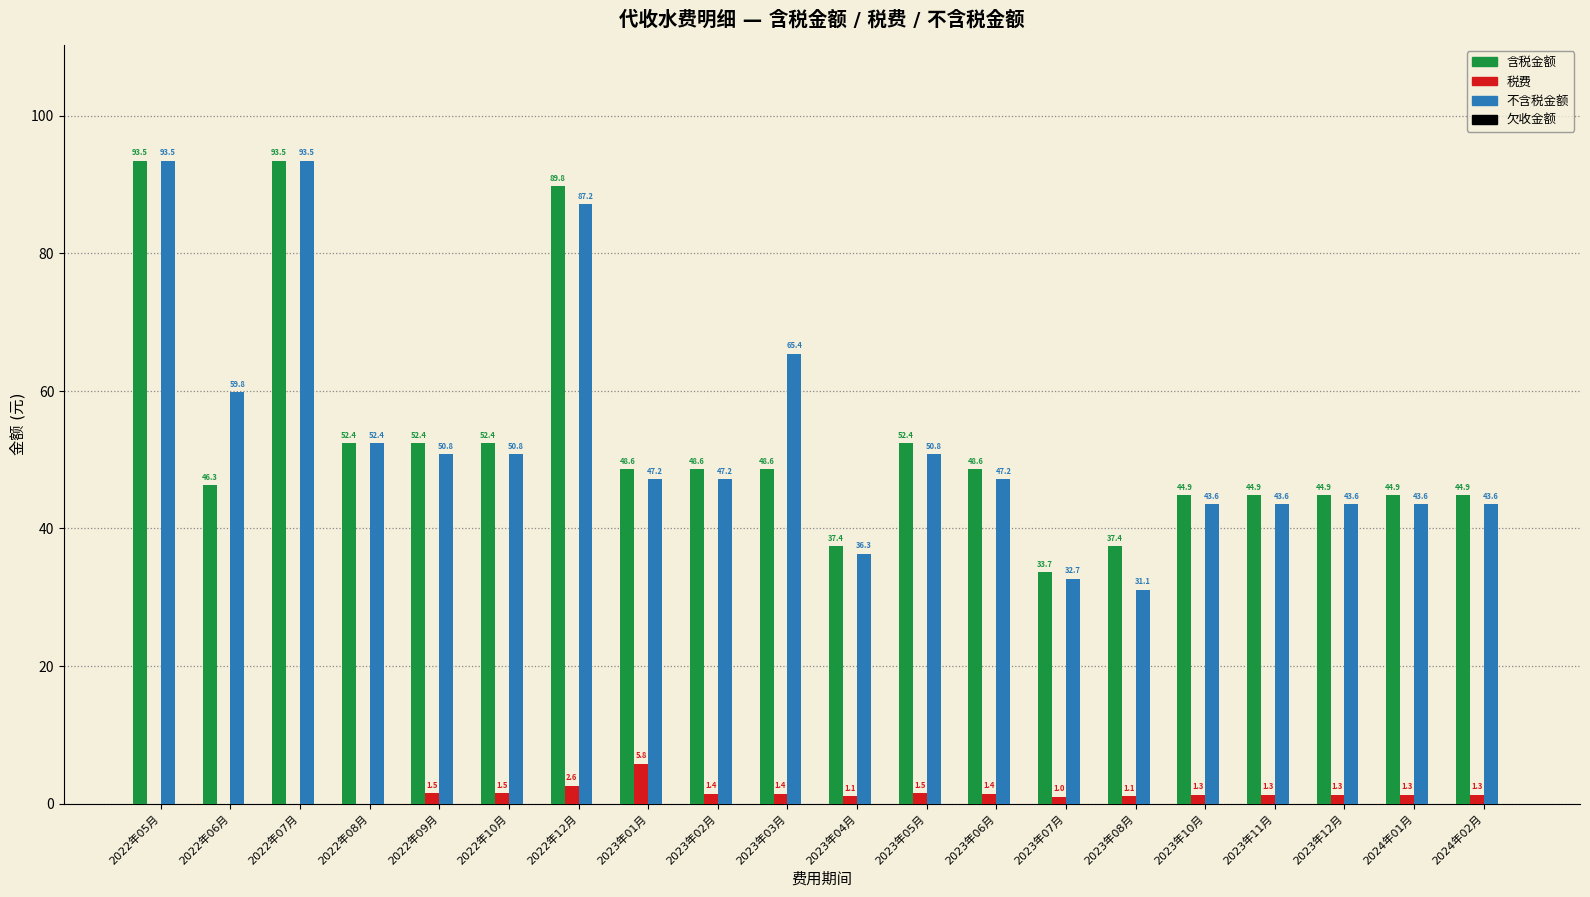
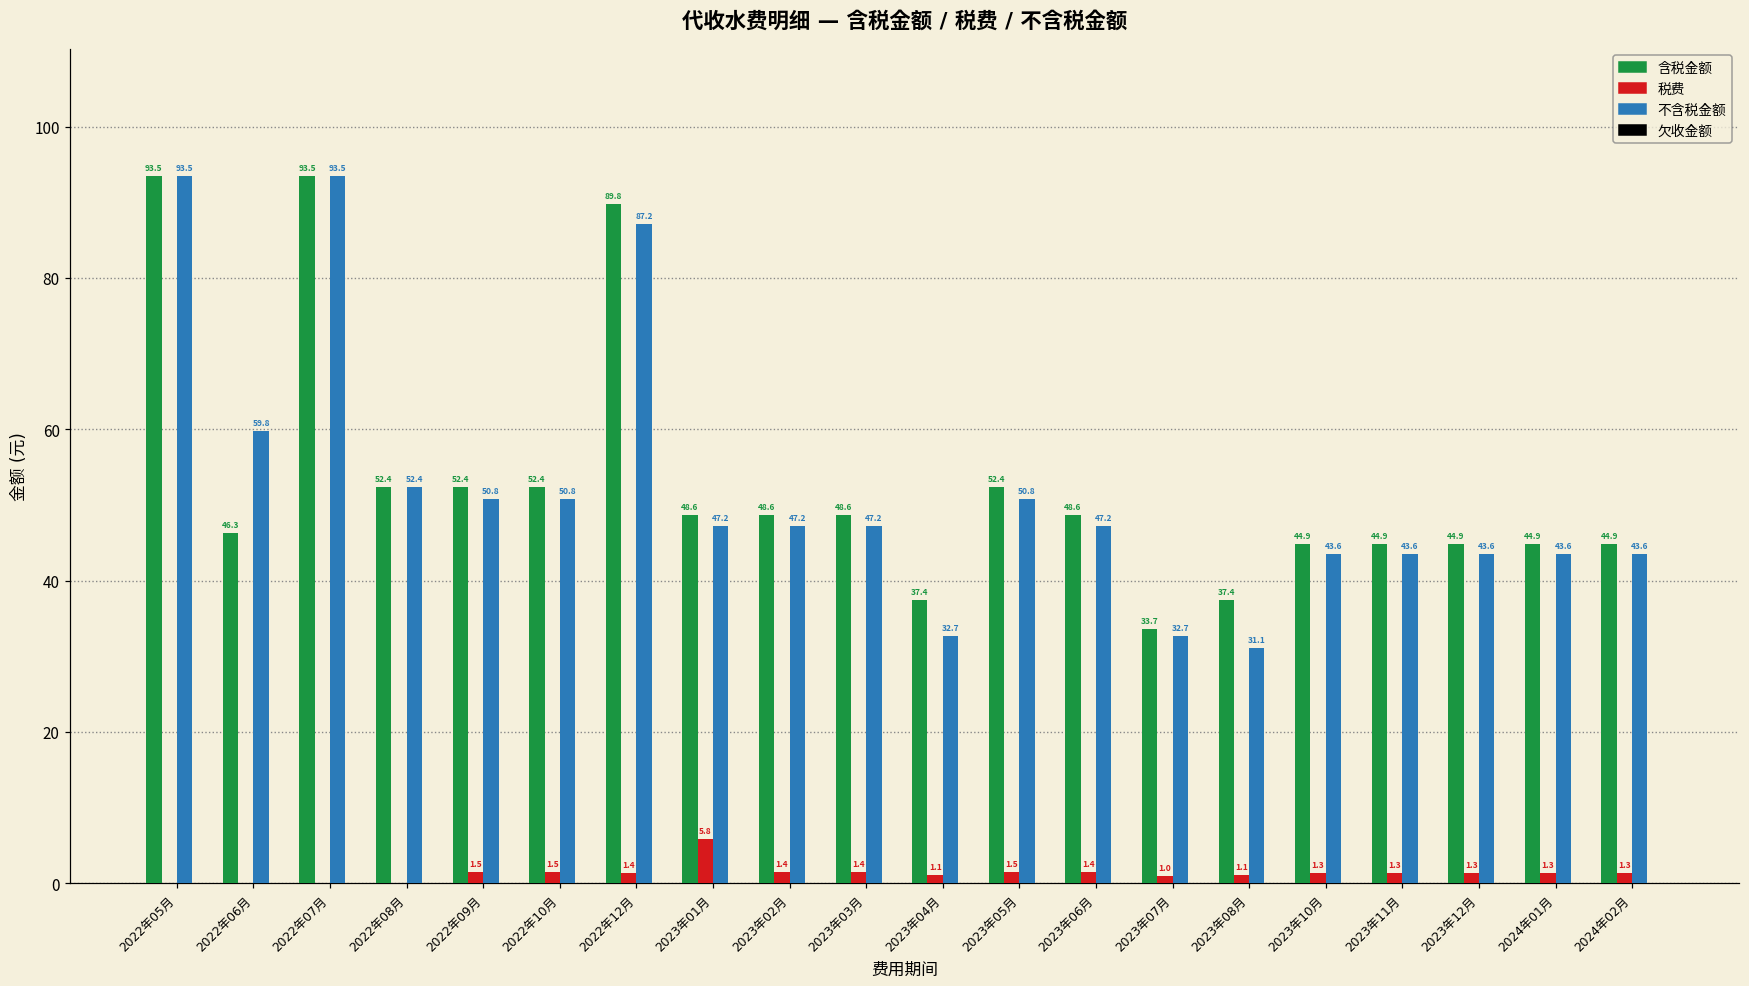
  {
    "含税金额": {
      "2022年05月": 93.5,
      "2022年06月": 46.3,
      "2022年07月": 93.5,
      "2022年08月": 52.4,
      "2022年09月": 52.4,
      "2022年10月": 52.4,
      "2022年12月": 89.8,
      "2023年01月": 48.6,
      "2023年02月": 48.6,
      "2023年03月": 48.6,
      "2023年04月": 37.4,
      "2023年05月": 52.4,
      "2023年06月": 48.6,
      "2023年07月": 33.7,
      "2023年08月": 37.4,
      "2023年10月": 44.9,
      "2023年11月": 44.9,
      "2023年12月": 44.9,
      "2024年01月": 44.9,
      "2024年02月": 44.9
    },
    "税费": {
      "2022年09月": 1.5,
      "2022年10月": 1.5,
-     "2022年12月": 2.6,
+     "2022年12月": 1.4,
      "2023年01月": 5.8,
      "2023年02月": 1.4,
      "2023年03月": 1.4,
      "2023年04月": 1.1,
      "2023年05月": 1.5,
      "2023年06月": 1.4,
      "2023年07月": 1.0,
      "2023年08月": 1.1,
      "2023年10月": 1.3,
      "2023年11月": 1.3,
      "2023年12月": 1.3,
      "2024年01月": 1.3,
      "2024年02月": 1.3
    },
    "不含税金额": {
      "2022年05月": 93.5,
      "2022年06月": 59.8,
      "2022年07月": 93.5,
      "2022年08月": 52.4,
      "2022年09月": 50.8,
      "2022年10月": 50.8,
      "2022年12月": 87.2,
      "2023年01月": 47.2,
      "2023年02月": 47.2,
-     "2023年03月": 65.4,
-     "2023年04月": 36.3,
+     "2023年03月": 47.2,
+     "2023年04月": 32.7,
      "2023年05月": 50.8,
      "2023年06月": 47.2,
      "2023年07月": 32.7,
      "2023年08月": 31.1,
      "2023年10月": 43.6,
      "2023年11月": 43.6,
      "2023年12月": 43.6,
      "2024年01月": 43.6,
      "2024年02月": 43.6
    },
    "欠收金额": {
      "2022年05月": 0,
      "2022年06月": 0,
      "2022年07月": 0,
      "2022年08月": 0,
      "2022年09月": 0,
      "2022年10月": 0,
      "2022年12月": 0,
      "2023年01月": 0,
      "2023年02月": 0,
      "2023年03月": 0,
      "2023年04月": 0,
      "2023年05月": 0,
      "2023年06月": 0,
      "2023年07月": 0,
      "2023年08月": 0,
      "2023年10月": 0,
      "2023年11月": 0,
      "2023年12月": 0,
      "2024年01月": 0,
      "2024年02月": 0
    }
  }
